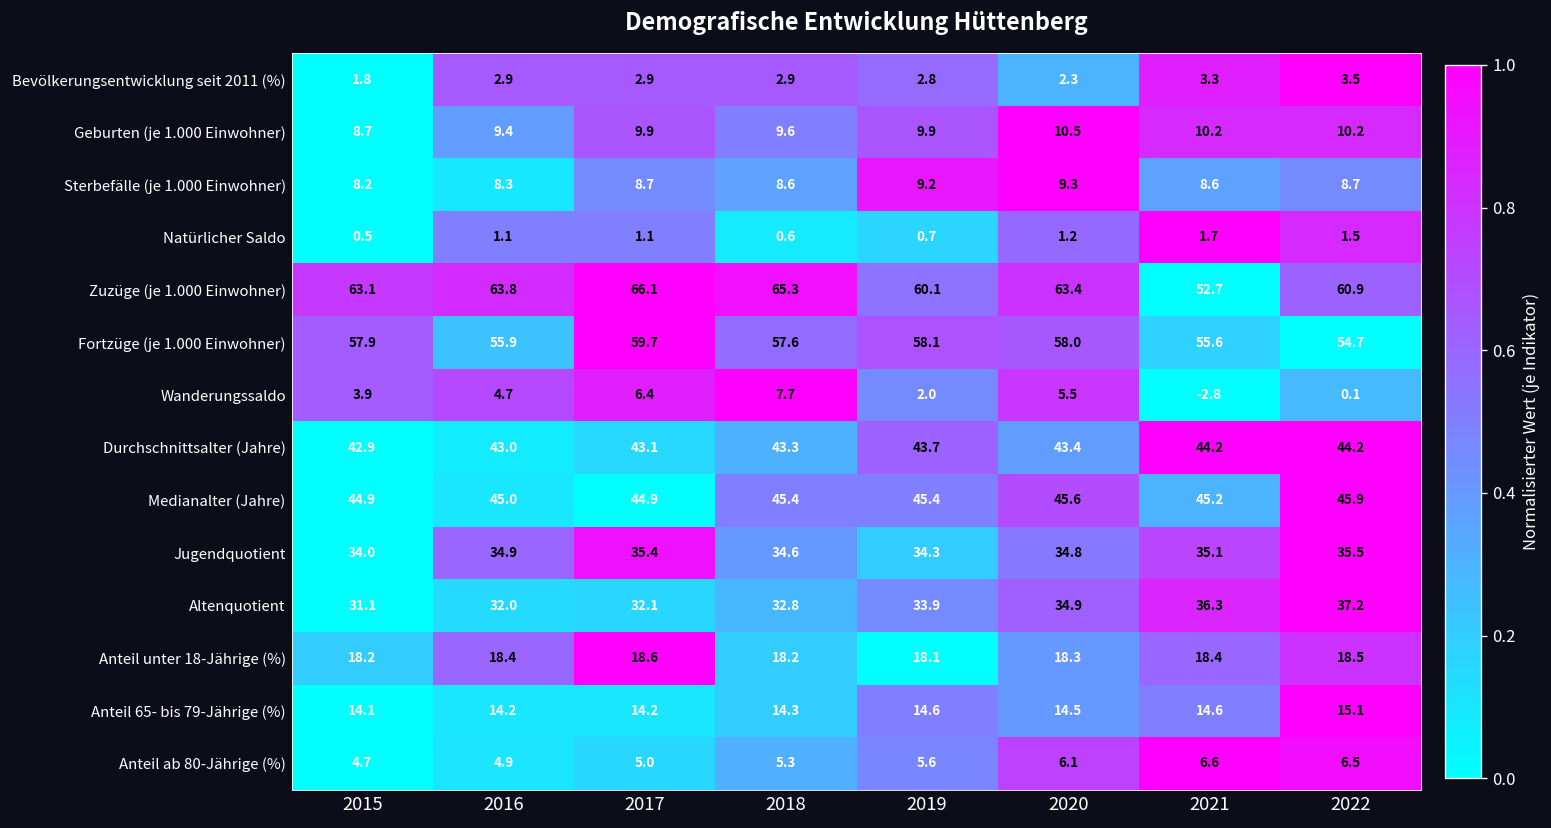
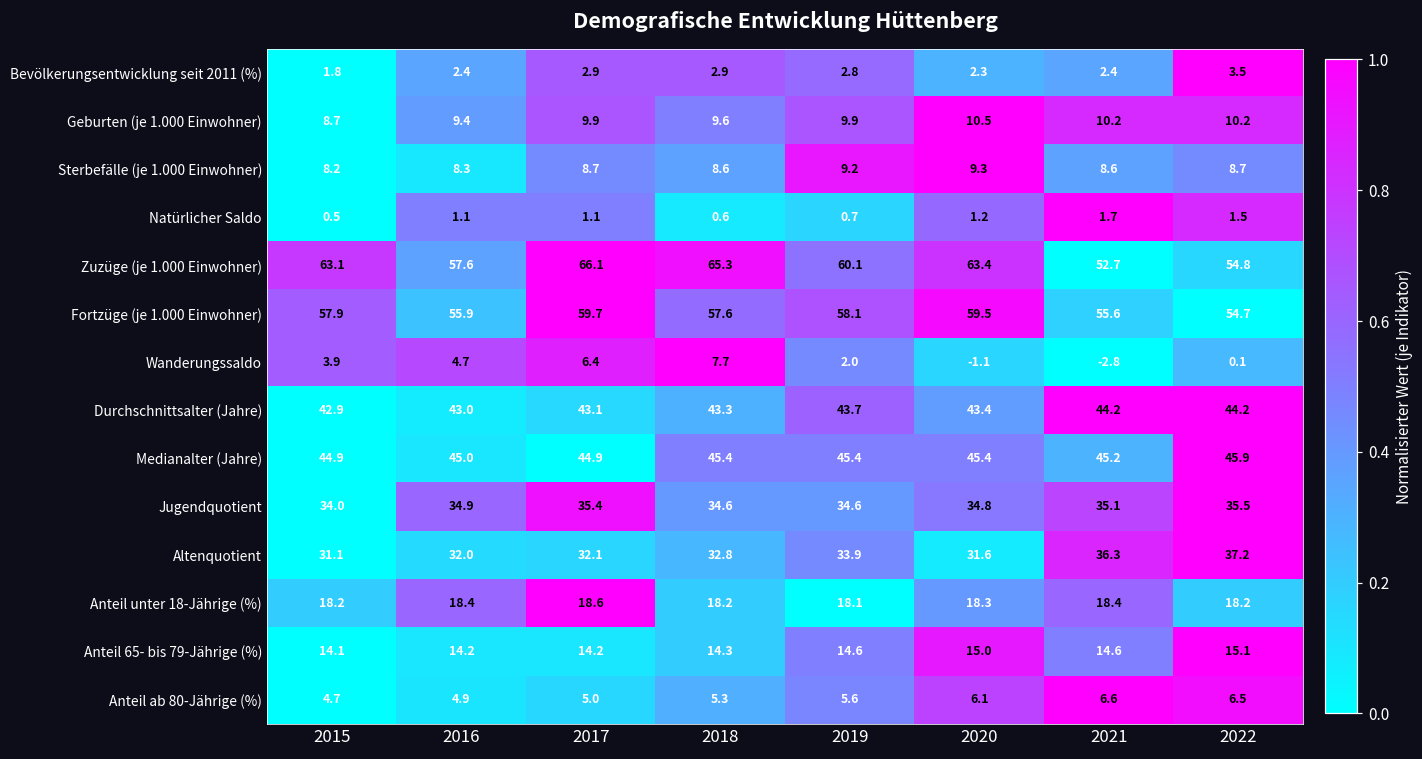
  {
    "Bevölkerungsentwicklung seit 2011 (%)": {
      "2015": 1.8,
-     "2016": 2.9,
+     "2016": 2.4,
      "2017": 2.9,
      "2018": 2.9,
      "2019": 2.8,
      "2020": 2.3,
-     "2021": 3.3,
+     "2021": 2.4,
      "2022": 3.5
    },
    "Geburten (je 1.000 Einwohner)": {
      "2015": 8.7,
      "2016": 9.4,
      "2017": 9.9,
      "2018": 9.6,
      "2019": 9.9,
      "2020": 10.5,
      "2021": 10.2,
      "2022": 10.2
    },
    "Sterbefälle (je 1.000 Einwohner)": {
      "2015": 8.2,
      "2016": 8.3,
      "2017": 8.7,
      "2018": 8.6,
      "2019": 9.2,
      "2020": 9.3,
      "2021": 8.6,
      "2022": 8.7
    },
    "Natürlicher Saldo": {
      "2015": 0.5,
      "2016": 1.1,
      "2017": 1.1,
      "2018": 0.6,
      "2019": 0.7,
      "2020": 1.2,
      "2021": 1.7,
      "2022": 1.5
    },
    "Zuzüge (je 1.000 Einwohner)": {
      "2015": 63.1,
-     "2016": 63.8,
+     "2016": 57.6,
      "2017": 66.1,
      "2018": 65.3,
      "2019": 60.1,
      "2020": 63.4,
      "2021": 52.7,
-     "2022": 60.9
+     "2022": 54.8
    },
    "Fortzüge (je 1.000 Einwohner)": {
      "2015": 57.9,
      "2016": 55.9,
      "2017": 59.7,
      "2018": 57.6,
      "2019": 58.1,
-     "2020": 58.0,
+     "2020": 59.5,
      "2021": 55.6,
      "2022": 54.7
    },
    "Wanderungssaldo": {
      "2015": 3.9,
      "2016": 4.7,
      "2017": 6.4,
      "2018": 7.7,
      "2019": 2.0,
-     "2020": 5.5,
+     "2020": -1.1,
      "2021": -2.8,
      "2022": 0.1
    },
    "Durchschnittsalter (Jahre)": {
      "2015": 42.9,
      "2016": 43.0,
      "2017": 43.1,
      "2018": 43.3,
      "2019": 43.7,
      "2020": 43.4,
      "2021": 44.2,
      "2022": 44.2
    },
    "Medianalter (Jahre)": {
      "2015": 44.9,
      "2016": 45.0,
      "2017": 44.9,
      "2018": 45.4,
      "2019": 45.4,
-     "2020": 45.6,
+     "2020": 45.4,
      "2021": 45.2,
      "2022": 45.9
    },
    "Jugendquotient": {
      "2015": 34.0,
      "2016": 34.9,
      "2017": 35.4,
      "2018": 34.6,
-     "2019": 34.3,
+     "2019": 34.6,
      "2020": 34.8,
      "2021": 35.1,
      "2022": 35.5
    },
    "Altenquotient": {
      "2015": 31.1,
      "2016": 32.0,
      "2017": 32.1,
      "2018": 32.8,
      "2019": 33.9,
-     "2020": 34.9,
+     "2020": 31.6,
      "2021": 36.3,
      "2022": 37.2
    },
    "Anteil unter 18-Jährige (%)": {
      "2015": 18.2,
      "2016": 18.4,
      "2017": 18.6,
      "2018": 18.2,
      "2019": 18.1,
      "2020": 18.3,
      "2021": 18.4,
-     "2022": 18.5
+     "2022": 18.2
    },
    "Anteil 65- bis 79-Jährige (%)": {
      "2015": 14.1,
      "2016": 14.2,
      "2017": 14.2,
      "2018": 14.3,
      "2019": 14.6,
-     "2020": 14.5,
+     "2020": 15.0,
      "2021": 14.6,
      "2022": 15.1
    },
    "Anteil ab 80-Jährige (%)": {
      "2015": 4.7,
      "2016": 4.9,
      "2017": 5.0,
      "2018": 5.3,
      "2019": 5.6,
      "2020": 6.1,
      "2021": 6.6,
      "2022": 6.5
    }
  }
